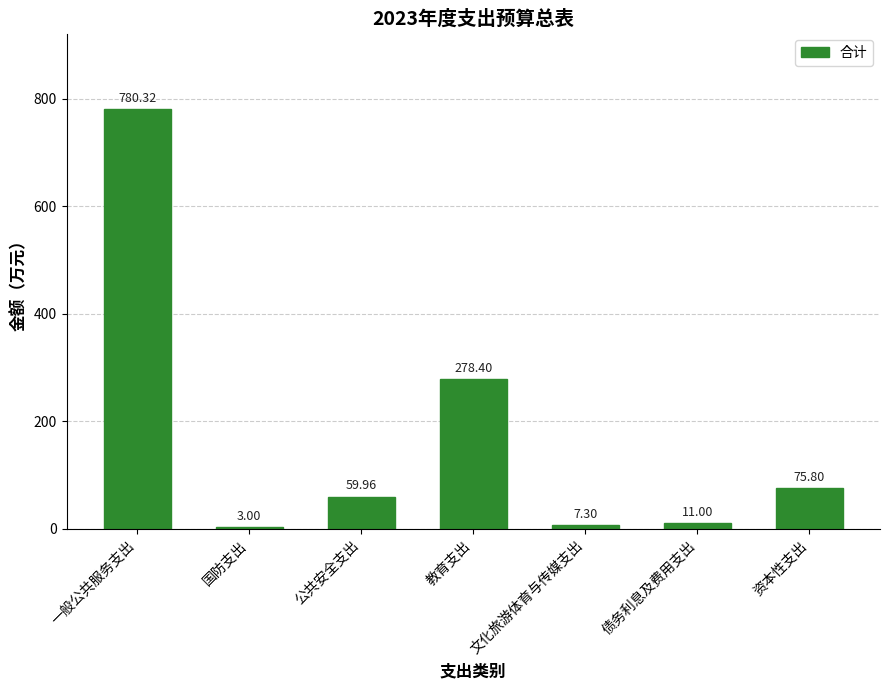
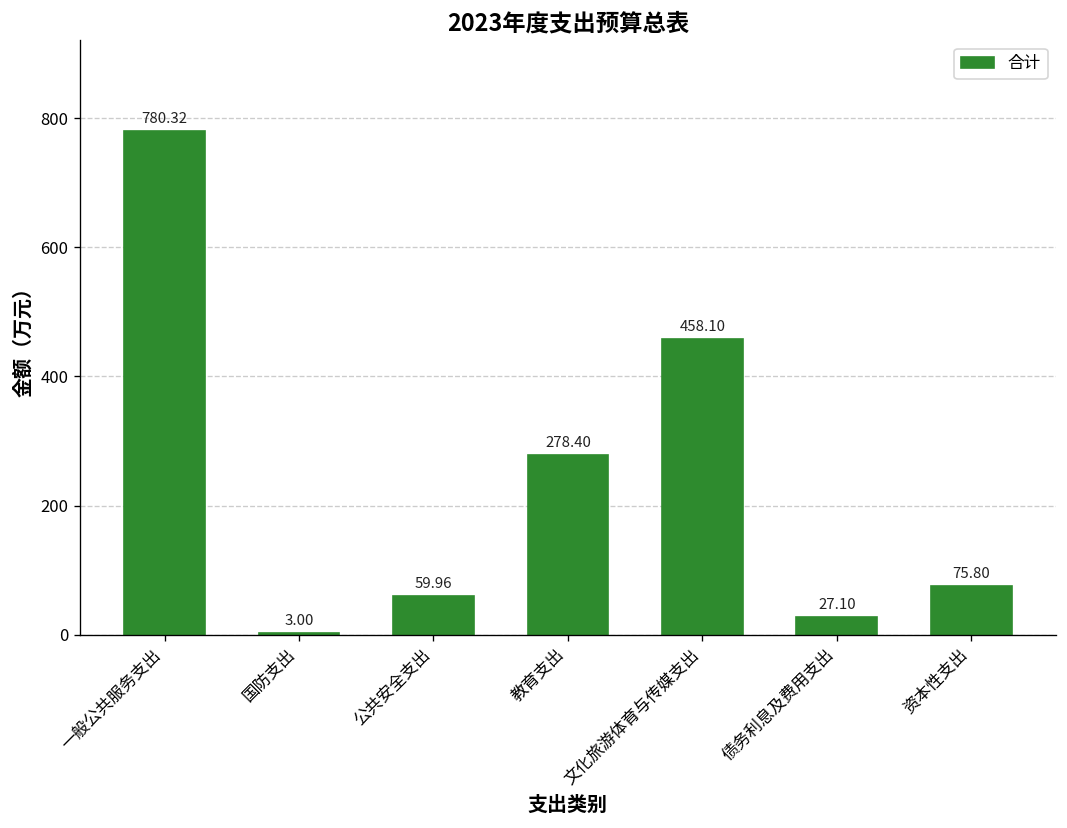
  {
    "一般公共服务支出": 780.32,
    "国防支出": 3.00,
    "公共安全支出": 59.96,
    "教育支出": 278.40,
-   "文化旅游体育与传媒支出": 7.30,
-   "债务利息及费用支出": 11.00,
+   "文化旅游体育与传媒支出": 458.10,
+   "债务利息及费用支出": 27.10,
    "资本性支出": 75.80
  }
